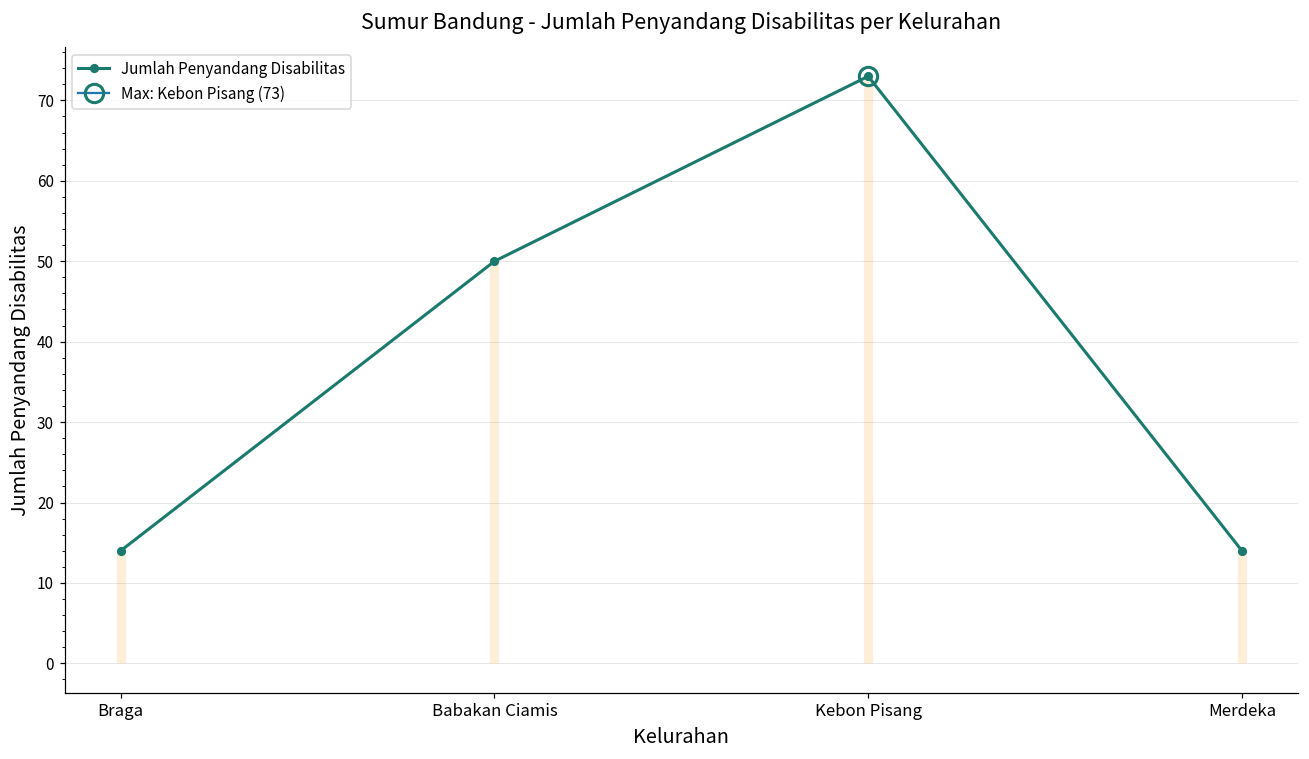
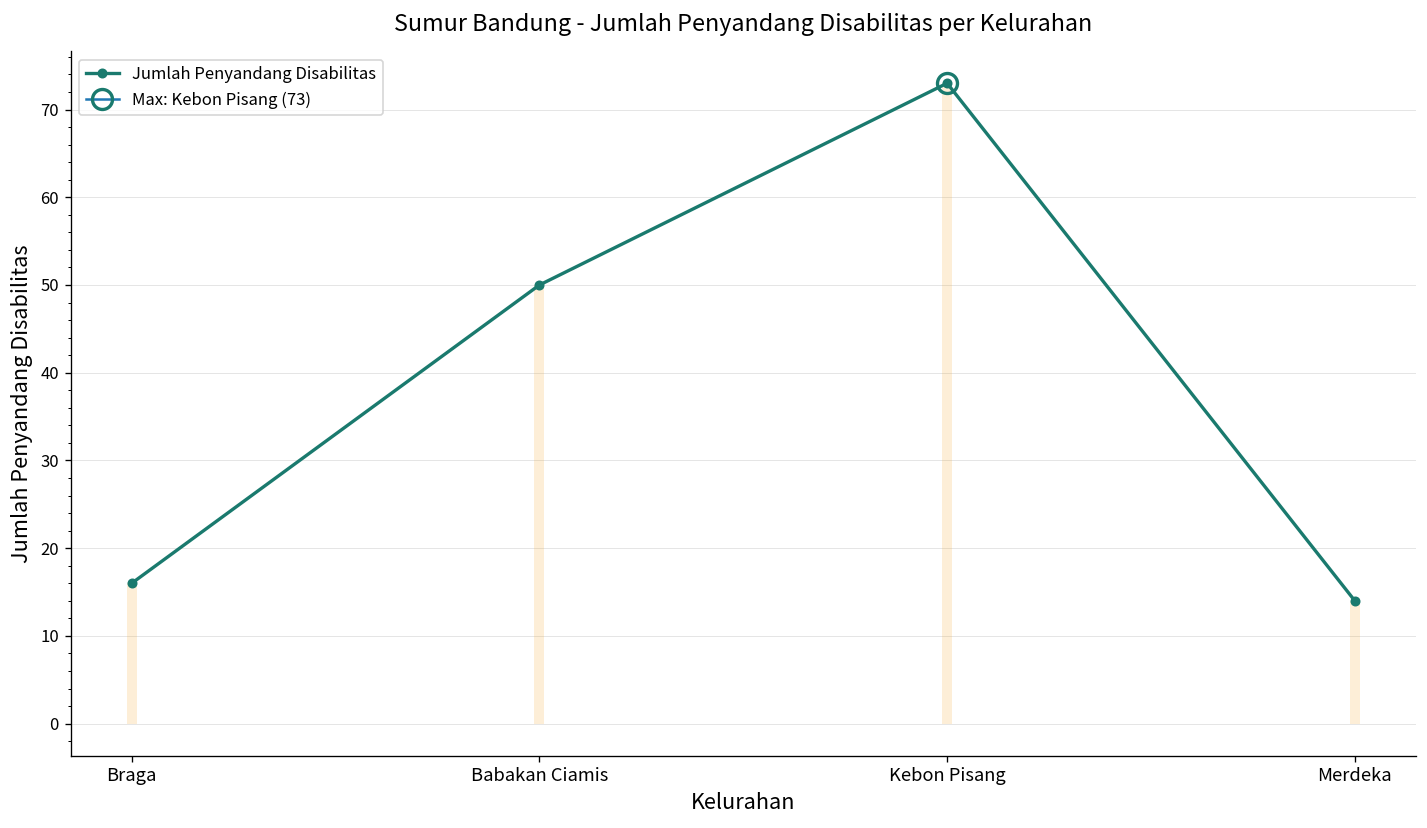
  {
    "Jumlah Penyandang Disabilitas": {
-     "Braga": 14,
+     "Braga": 16,
      "Babakan Ciamis": 50,
      "Merdeka": 14
    }
  }
